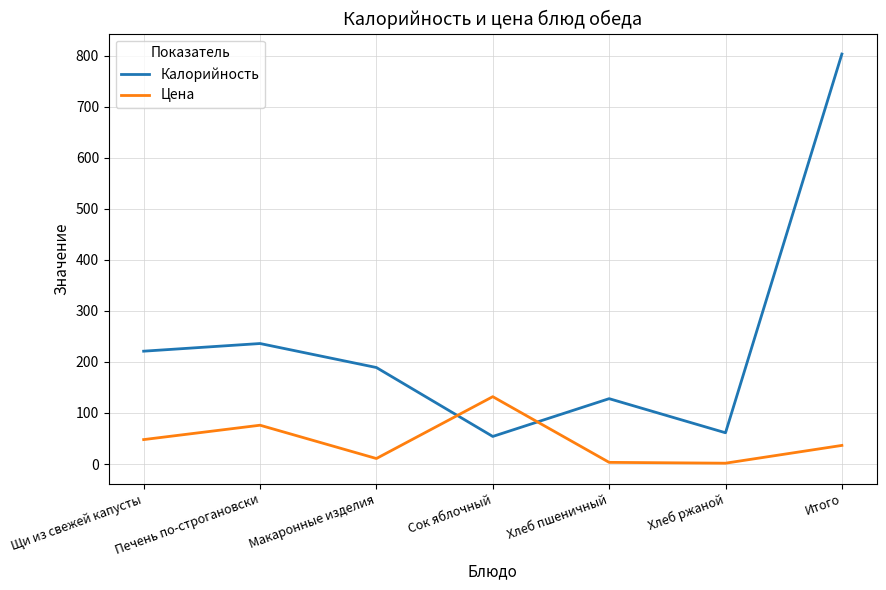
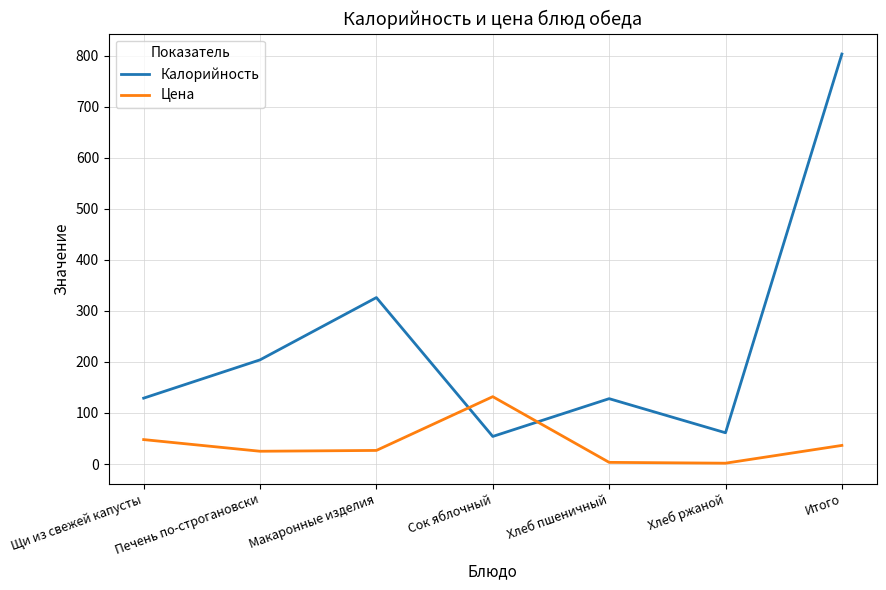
  {
    "Калорийность": {
-     "Щи из свежей капусты": 220,
-     "Печень по-строгановски": 240,
-     "Макаронные изделия": 190,
+     "Щи из свежей капусты": 130,
+     "Печень по-строгановски": 200,
+     "Макаронные изделия": 330,
      "Сок яблочный": 50,
      "Хлеб пшеничный": 130,
      "Хлеб ржаной": 60,
      "Итого": 800
    },
    "Цена": {
      "Щи из свежей капусты": 50,
-     "Печень по-строгановски": 80,
-     "Макаронные изделия": 10,
+     "Печень по-строгановски": 30,
+     "Макаронные изделия": 30,
      "Сок яблочный": 130,
      "Хлеб пшеничный": 0,
      "Хлеб ржаной": 0,
      "Итого": 40
    }
  }
